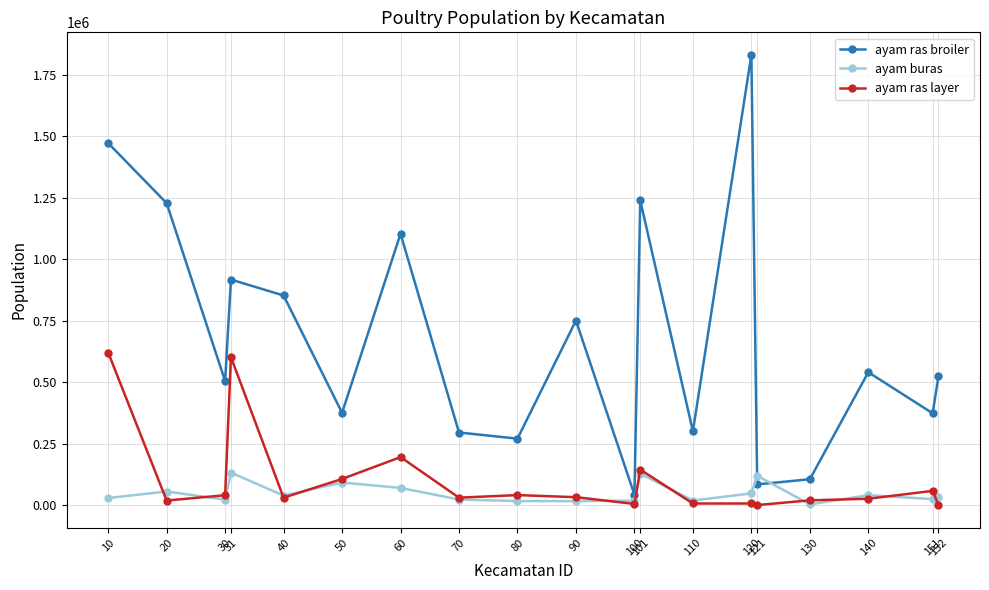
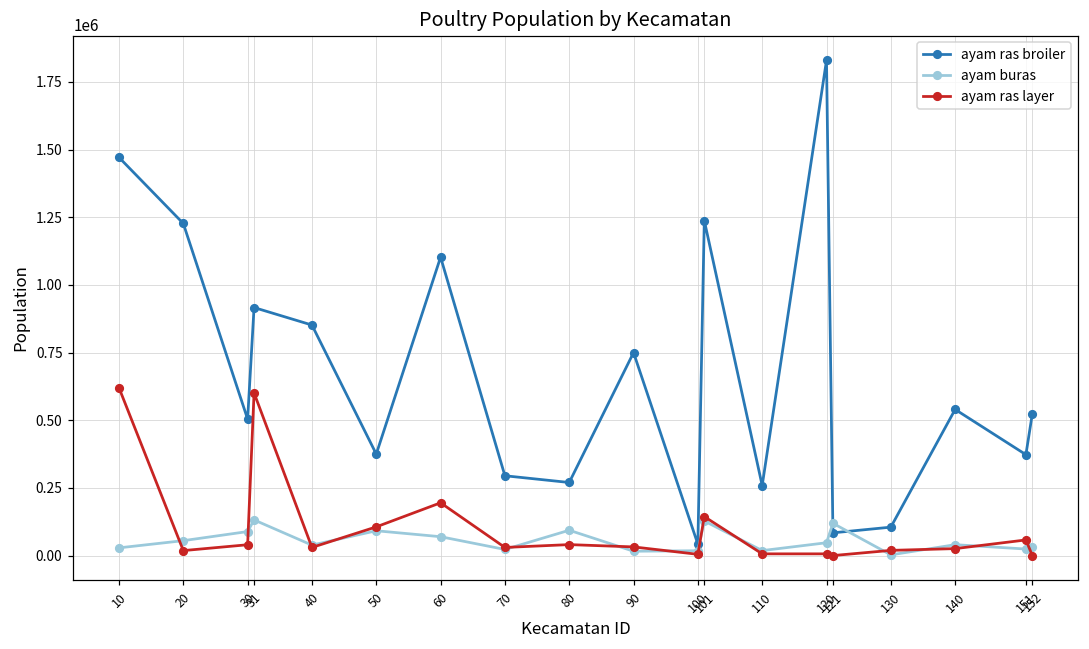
  {
    "ayam ras broiler": {
      "10": 1470000,
      "20": 1230000,
      "30": 500000,
      "31": 920000,
      "40": 850000,
      "50": 380000,
      "60": 1100000,
      "70": 290000,
      "80": 270000,
      "90": 750000,
      "100": 40000,
      "101": 1240000,
-     "110": 300000,
+     "110": 260000,
      "120": 1830000,
      "121": 80000,
      "130": 110000,
      "140": 540000,
      "151": 370000,
      "152": 520000
    },
    "ayam buras": {
      "10": 30000,
      "20": 60000,
-     "30": 20000,
+     "30": 90000,
      "31": 130000,
      "50": 90000,
      "60": 70000,
-     "80": 20000,
+     "80": 90000,
      "90": 20000,
      "100": 20000,
      "101": 130000,
      "110": 20000,
      "120": 50000,
      "121": 120000,
      "130": 0,
      "140": 40000,
      "151": 20000,
      "152": 30000
    },
    "ayam ras layer": {
      "10": 620000,
      "20": 20000,
      "30": 40000,
      "31": 600000,
      "50": 110000,
      "60": 200000,
      "80": 40000,
      "90": 30000,
      "100": 0,
      "101": 140000,
      "110": 10000,
      "120": 10000,
      "121": 0,
      "130": 20000,
      "140": 30000,
      "151": 60000,
      "152": 0
    }
  }
